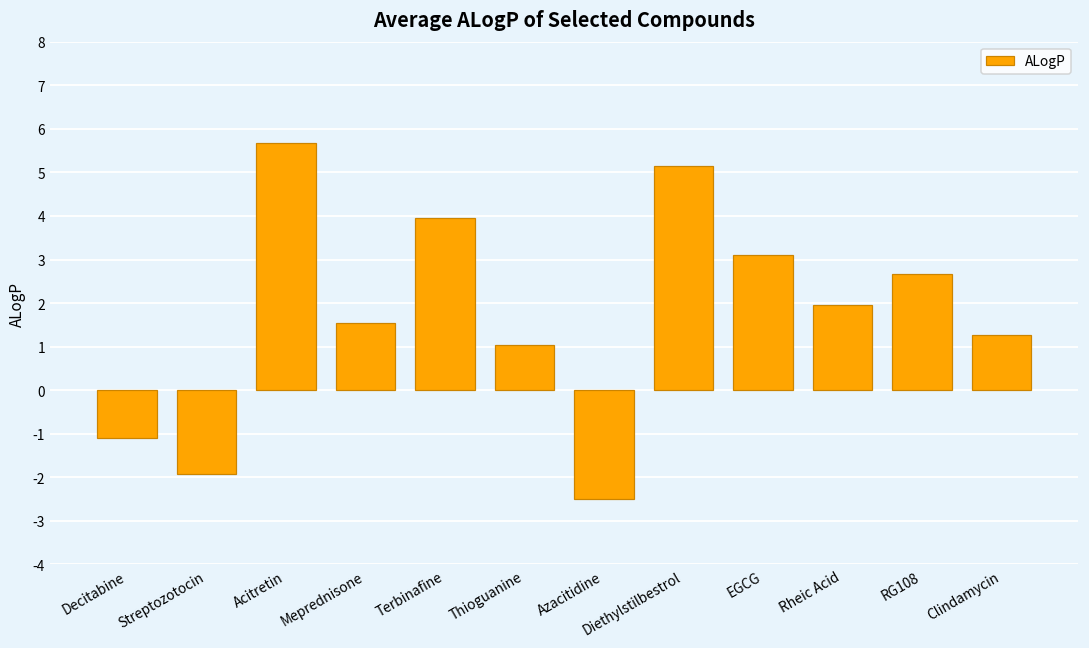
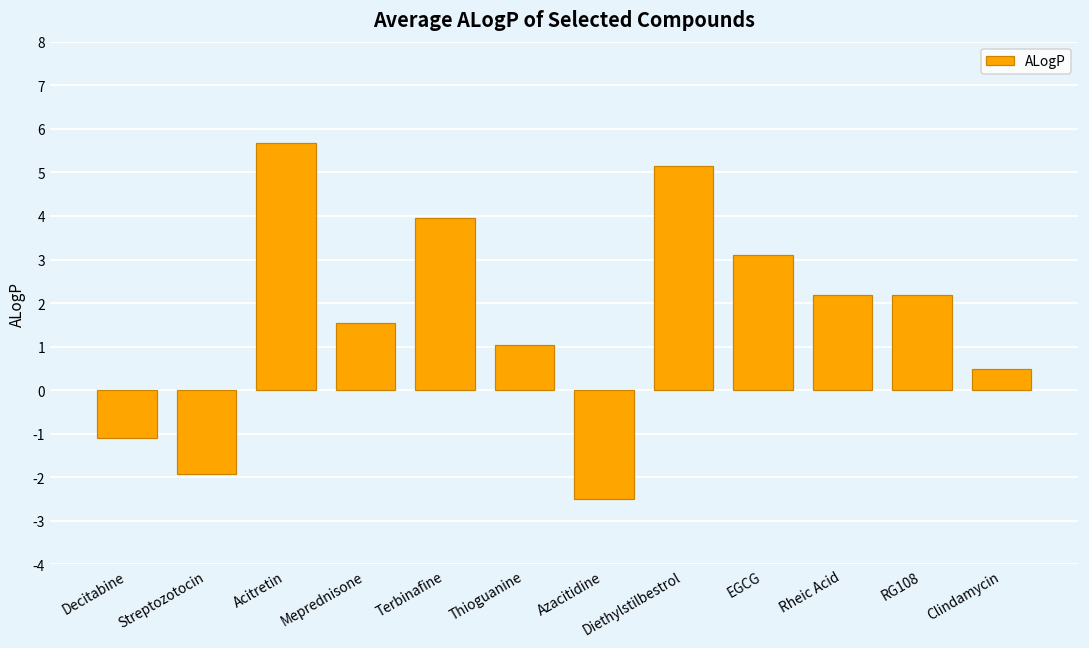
  {
    "Decitabine": -1.1,
    "Streptozotocin": -1.9,
    "Acitretin": 5.7,
    "Meprednisone": 1.5,
    "Terbinafine": 4.0,
    "Thioguanine": 1.0,
    "Azacitidine": -2.5,
    "Diethylstilbestrol": 5.1,
    "EGCG": 3.1,
-   "Rheic Acid": 2.0,
-   "RG108": 2.7,
-   "Clindamycin": 1.3
+   "Rheic Acid": 2.2,
+   "RG108": 2.2,
+   "Clindamycin": 0.5
  }
